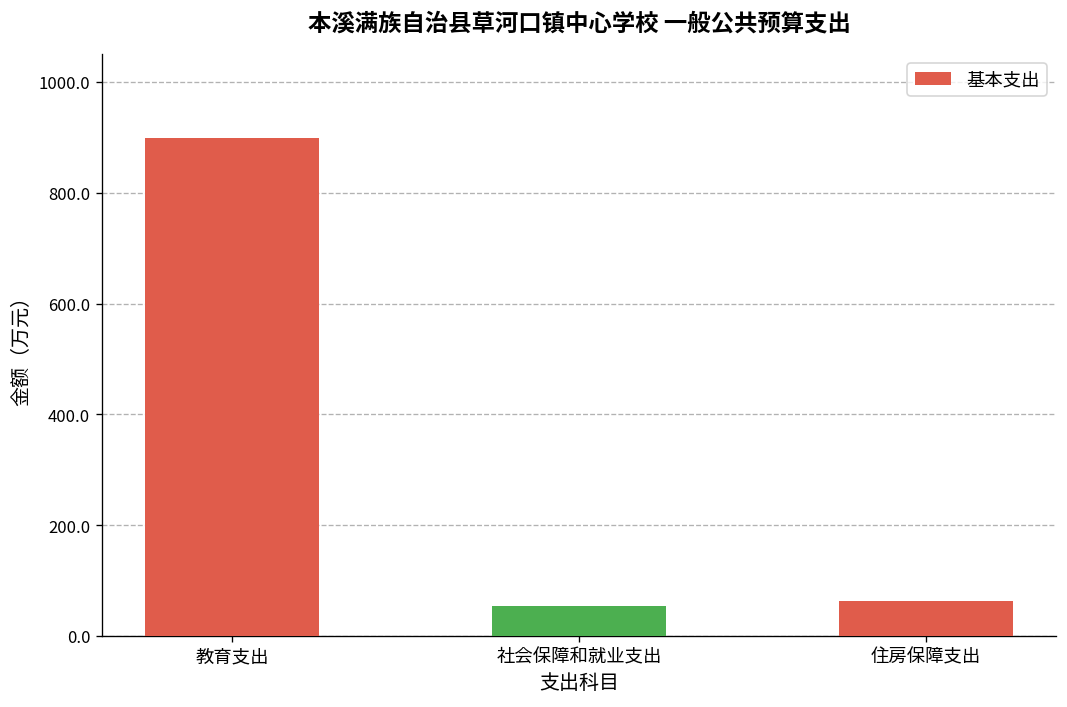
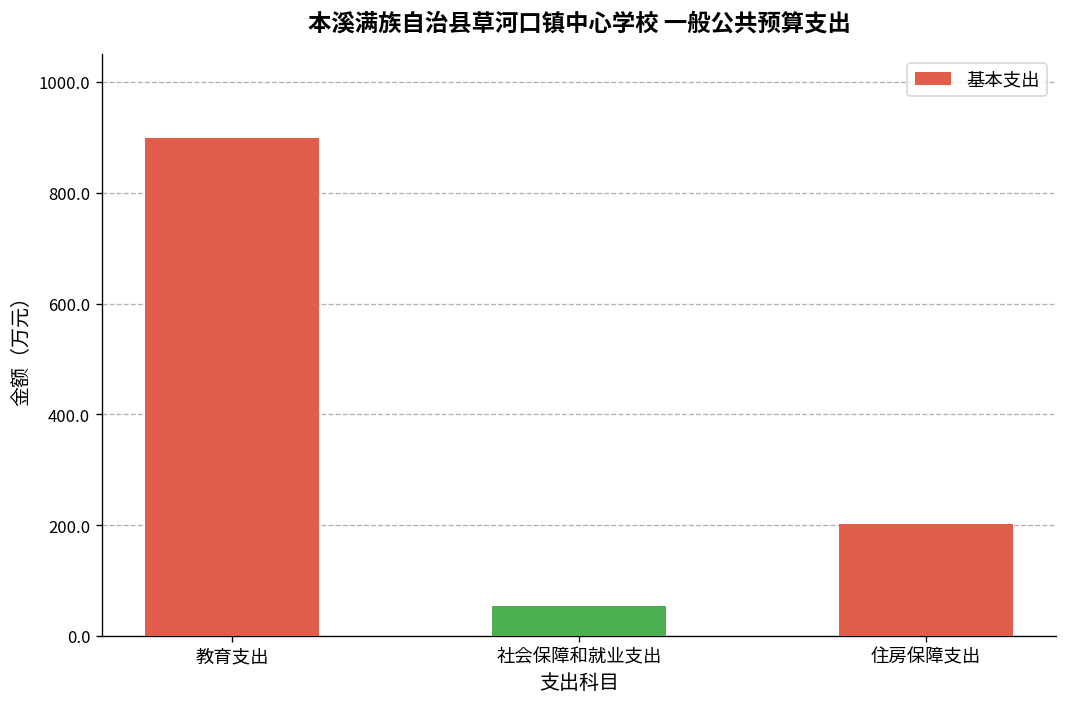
  {
    "教育支出": 900,
    "社会保障和就业支出": 50,
-   "住房保障支出": 60
+   "住房保障支出": 200
  }
